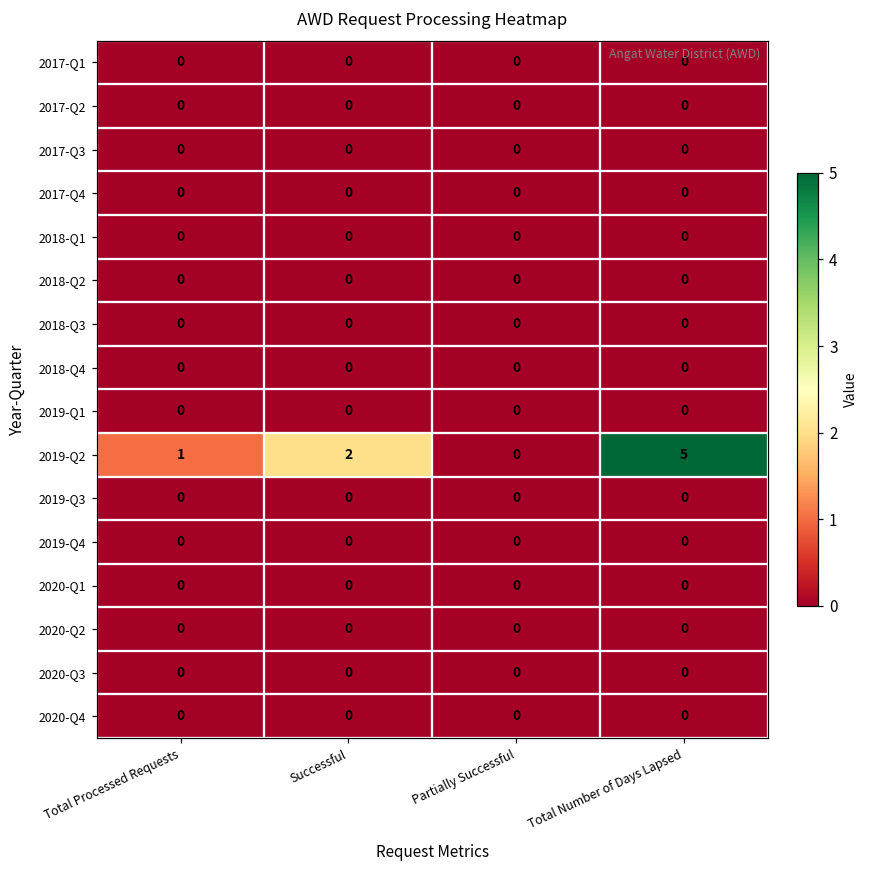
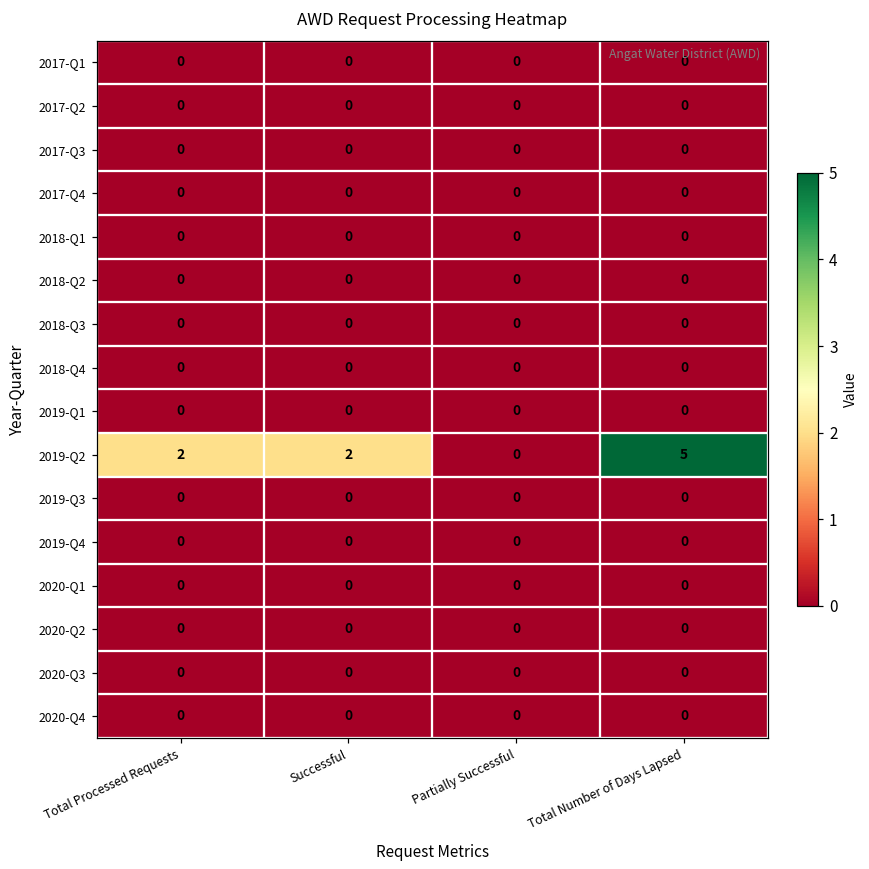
  {
    "2017-Q1": {
      "Total Processed Requests": 0,
      "Successful": 0,
      "Partially Successful": 0
    },
    "2017-Q2": {
      "Total Processed Requests": 0,
      "Successful": 0,
      "Partially Successful": 0,
      "Total Number of Days Lapsed": 0
    },
    "2017-Q3": {
      "Total Processed Requests": 0,
      "Successful": 0,
      "Partially Successful": 0,
      "Total Number of Days Lapsed": 0
    },
    "2017-Q4": {
      "Total Processed Requests": 0,
      "Successful": 0,
      "Partially Successful": 0,
      "Total Number of Days Lapsed": 0
    },
    "2018-Q1": {
      "Total Processed Requests": 0,
      "Successful": 0,
      "Partially Successful": 0,
      "Total Number of Days Lapsed": 0
    },
    "2018-Q2": {
      "Total Processed Requests": 0,
      "Successful": 0,
      "Partially Successful": 0,
      "Total Number of Days Lapsed": 0
    },
    "2018-Q3": {
      "Total Processed Requests": 0,
      "Successful": 0,
      "Partially Successful": 0,
      "Total Number of Days Lapsed": 0
    },
    "2018-Q4": {
      "Total Processed Requests": 0,
      "Successful": 0,
      "Partially Successful": 0,
      "Total Number of Days Lapsed": 0
    },
    "2019-Q1": {
      "Total Processed Requests": 0,
      "Successful": 0,
      "Partially Successful": 0,
      "Total Number of Days Lapsed": 0
    },
    "2019-Q2": {
-     "Total Processed Requests": 1,
+     "Total Processed Requests": 2,
      "Successful": 2,
      "Partially Successful": 0,
      "Total Number of Days Lapsed": 5
    },
    "2019-Q3": {
      "Total Processed Requests": 0,
      "Successful": 0,
      "Partially Successful": 0,
      "Total Number of Days Lapsed": 0
    },
    "2019-Q4": {
      "Total Processed Requests": 0,
      "Successful": 0,
      "Partially Successful": 0,
      "Total Number of Days Lapsed": 0
    },
    "2020-Q1": {
      "Total Processed Requests": 0,
      "Successful": 0,
      "Partially Successful": 0,
      "Total Number of Days Lapsed": 0
    },
    "2020-Q2": {
      "Total Processed Requests": 0,
      "Successful": 0,
      "Partially Successful": 0,
      "Total Number of Days Lapsed": 0
    },
    "2020-Q3": {
      "Total Processed Requests": 0,
      "Successful": 0,
      "Partially Successful": 0,
      "Total Number of Days Lapsed": 0
    },
    "2020-Q4": {
      "Total Processed Requests": 0,
      "Successful": 0,
      "Partially Successful": 0,
      "Total Number of Days Lapsed": 0
    }
  }
